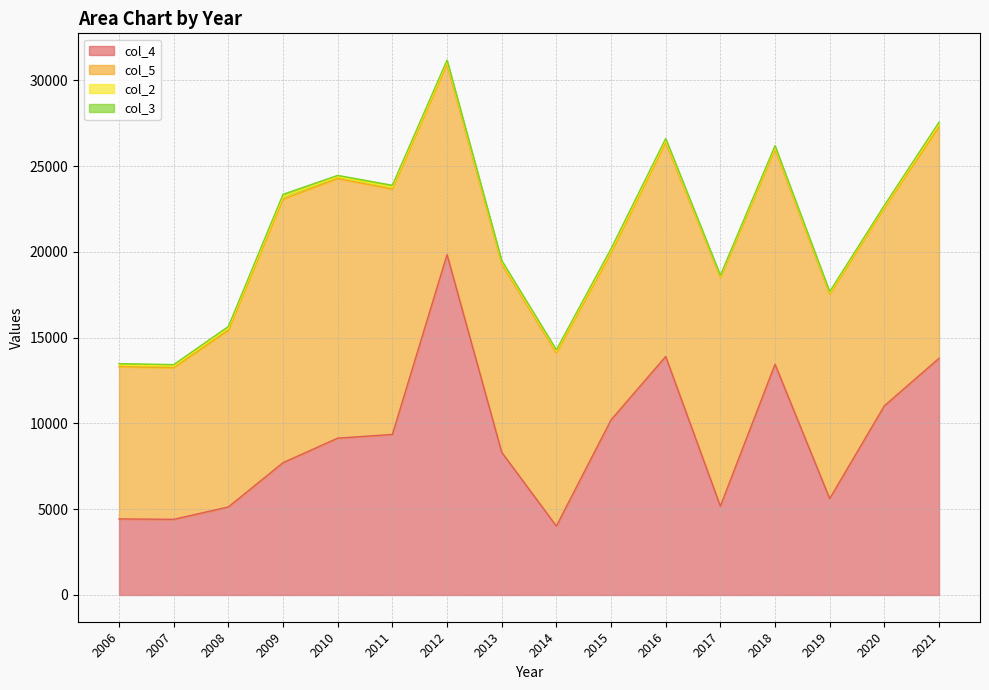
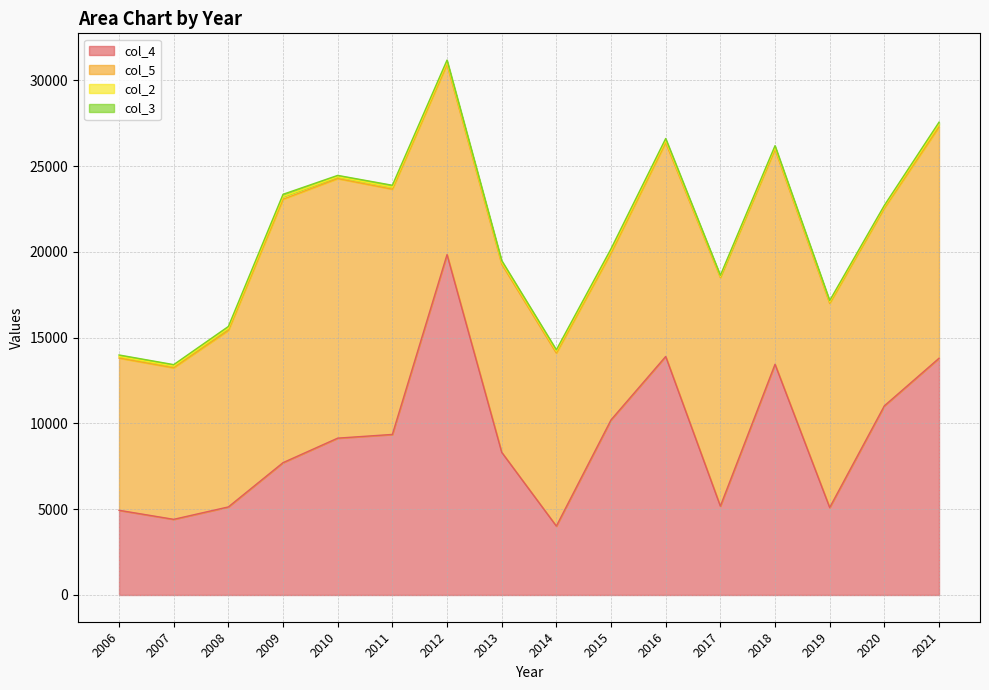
  {
    "col_4": {
-     "2006": 4400,
+     "2006": 4900,
      "2007": 4400,
      "2008": 5100,
      "2009": 7700,
      "2010": 9100,
      "2011": 9400,
      "2012": 19800,
      "2013": 8300,
      "2014": 4000,
      "2015": 10200,
      "2016": 13900,
      "2017": 5200,
      "2018": 13400,
-     "2019": 5600,
+     "2019": 5100,
      "2020": 11000,
      "2021": 13800
    },
    "col_5": {
      "2009": 15400
    }
  }
